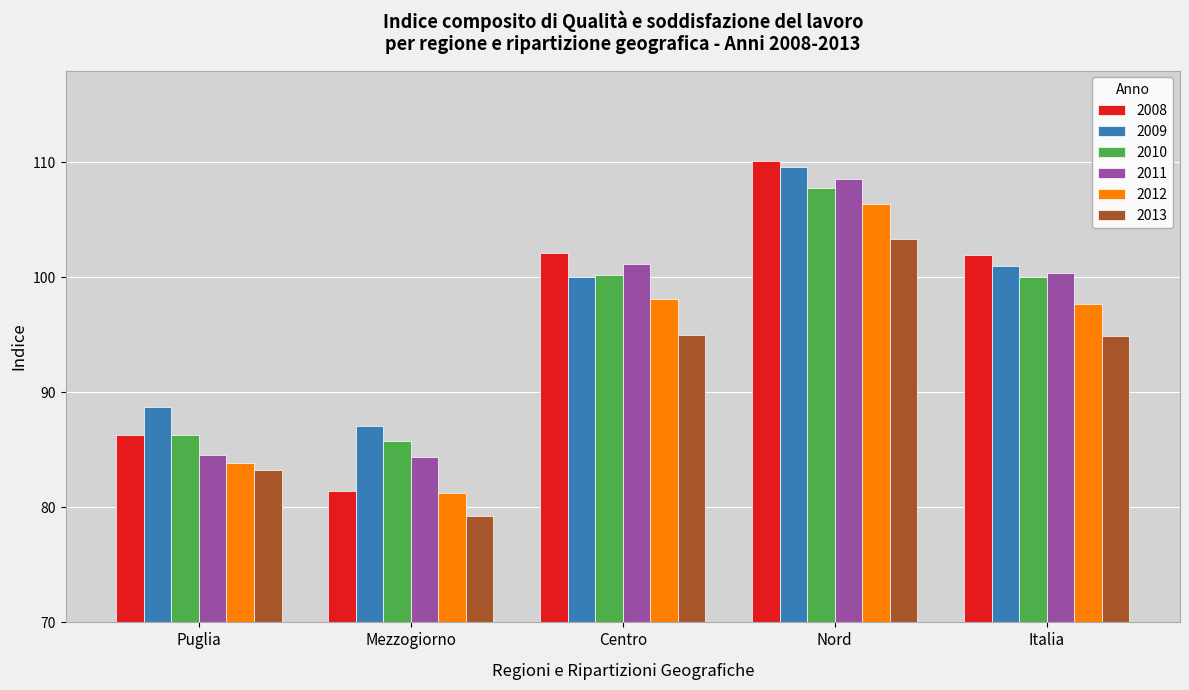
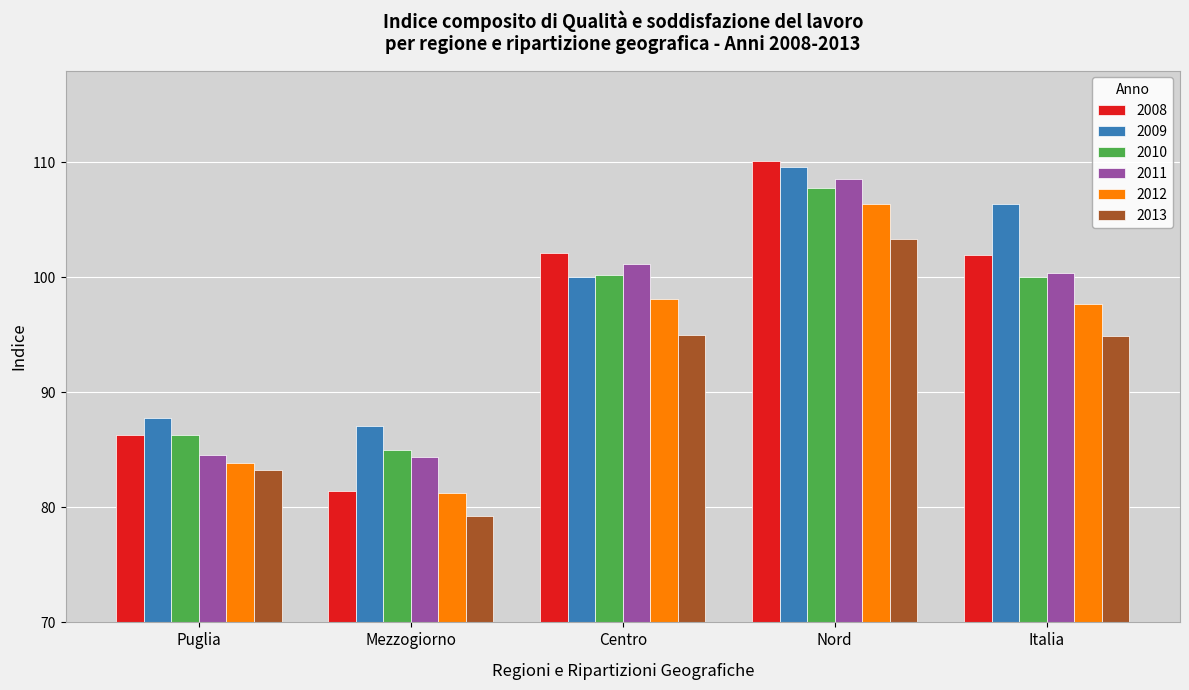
  {
    "2008": {
      "Puglia": 86.3,
      "Mezzogiorno": 81.5,
      "Centro": 102.1,
      "Nord": 110.1,
      "Italia": 101.9
    },
    "2009": {
-     "Puglia": 88.8,
+     "Puglia": 87.7,
      "Mezzogiorno": 87.1,
      "Centro": 100.0,
      "Nord": 109.6,
-     "Italia": 101.0
+     "Italia": 106.4
    },
    "2010": {
      "Puglia": 86.3,
-     "Mezzogiorno": 85.8,
+     "Mezzogiorno": 85.0,
      "Centro": 100.3,
      "Nord": 107.8,
      "Italia": 100.0
    },
    "2011": {
      "Puglia": 84.5,
      "Mezzogiorno": 84.4,
      "Centro": 101.1,
      "Nord": 108.6,
      "Italia": 100.4
    },
    "2012": {
      "Puglia": 83.8,
      "Mezzogiorno": 81.2,
      "Centro": 98.1,
      "Nord": 106.4,
      "Italia": 97.7
    },
    "2013": {
      "Puglia": 83.2,
      "Mezzogiorno": 79.2,
      "Centro": 95.0,
      "Nord": 103.3,
      "Italia": 94.9
    }
  }
